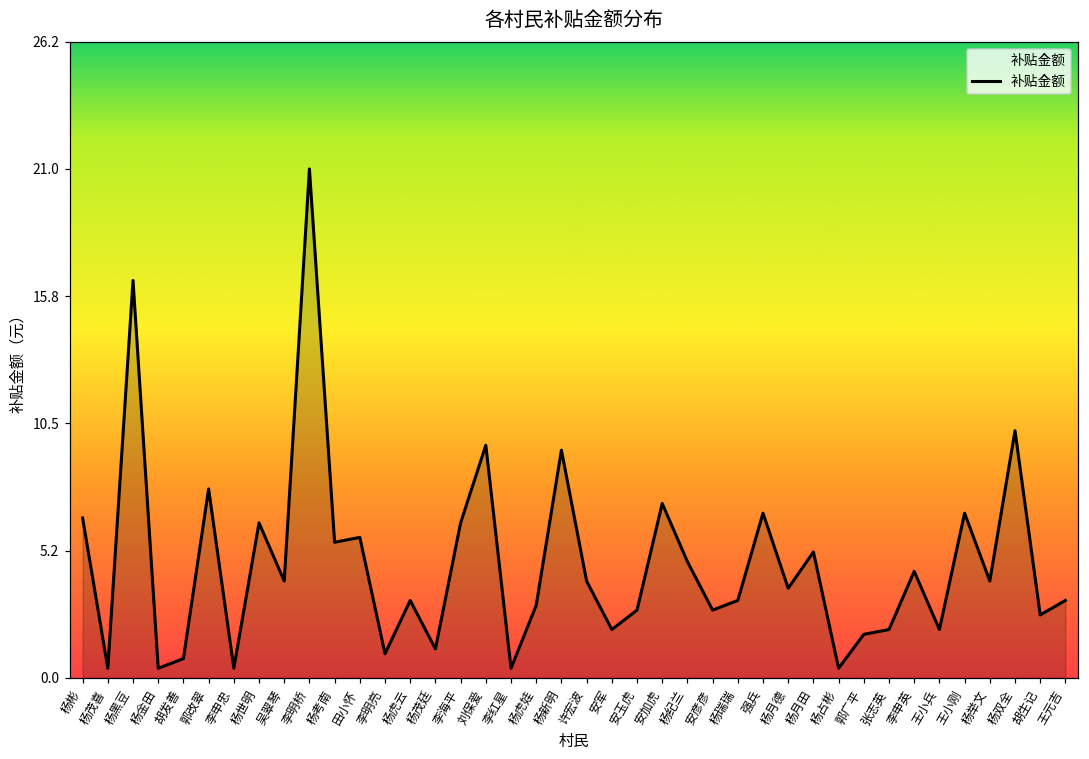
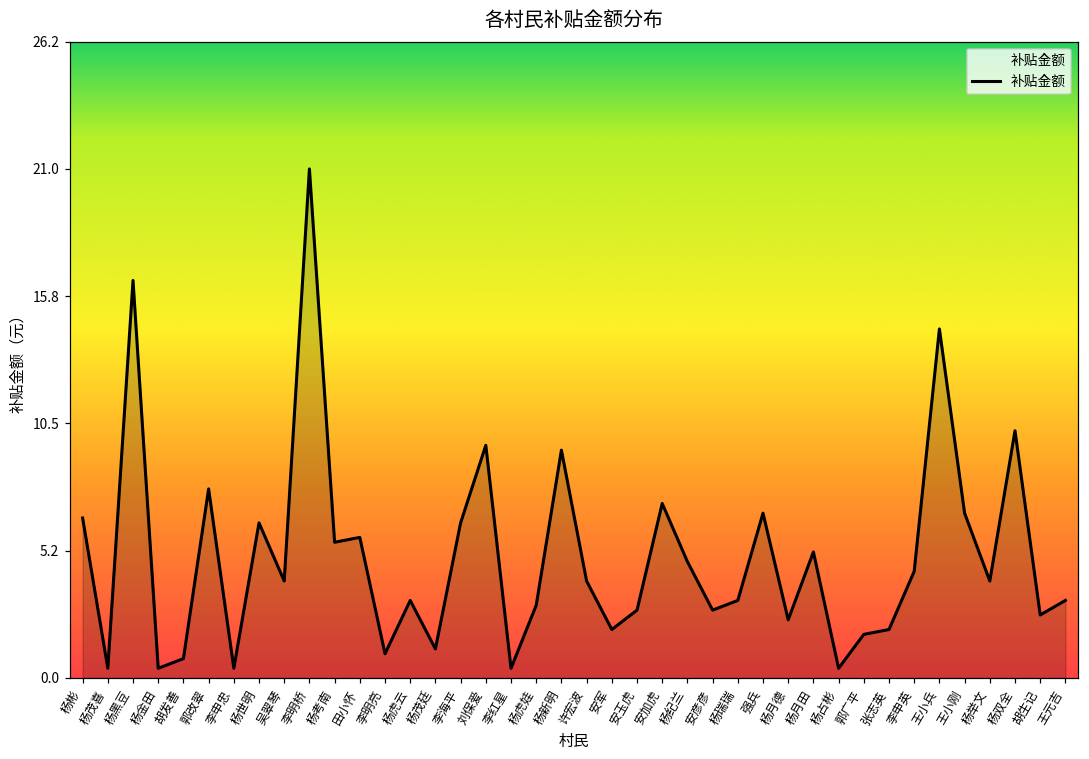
  {
    "杨彬": 6.6,
    "杨茂喜": 0.4,
    "杨黑豆": 16.4,
    "杨金田": 0.4,
    "胡发善": 0.8,
    "郭改翠": 7.8,
    "李申忠": 0.4,
    "杨世明": 6.4,
    "吴翠琴": 4.0,
    "李明桥": 21.0,
    "杨考南": 5.6,
    "田小怀": 5.8,
    "李明亮": 1.0,
    "杨虎云": 3.2,
    "杨茂廷": 1.2,
    "李海平": 6.4,
    "刘保爱": 9.6,
    "李红星": 0.4,
    "杨虎娃": 3.0,
    "杨新明": 9.4,
    "许宏波": 4.0,
    "安军": 2.0,
    "安玉虎": 2.8,
    "安加虎": 7.2,
    "杨纪兰": 4.8,
    "安彦彦": 2.8,
    "杨瑞瑞": 3.2,
    "强兵": 6.8,
-   "杨月德": 3.7,
+   "杨月德": 2.4,
    "杨月田": 5.2,
    "杨占彬": 0.4,
    "郭广平": 1.8,
    "张志英": 2.0,
    "李申英": 4.4,
-   "王小兵": 2.0,
+   "王小兵": 14.4,
    "王小刚": 6.8,
    "杨举文": 4.0,
    "杨双全": 10.2,
    "胡生记": 2.6,
    "王元吉": 3.2
  }
